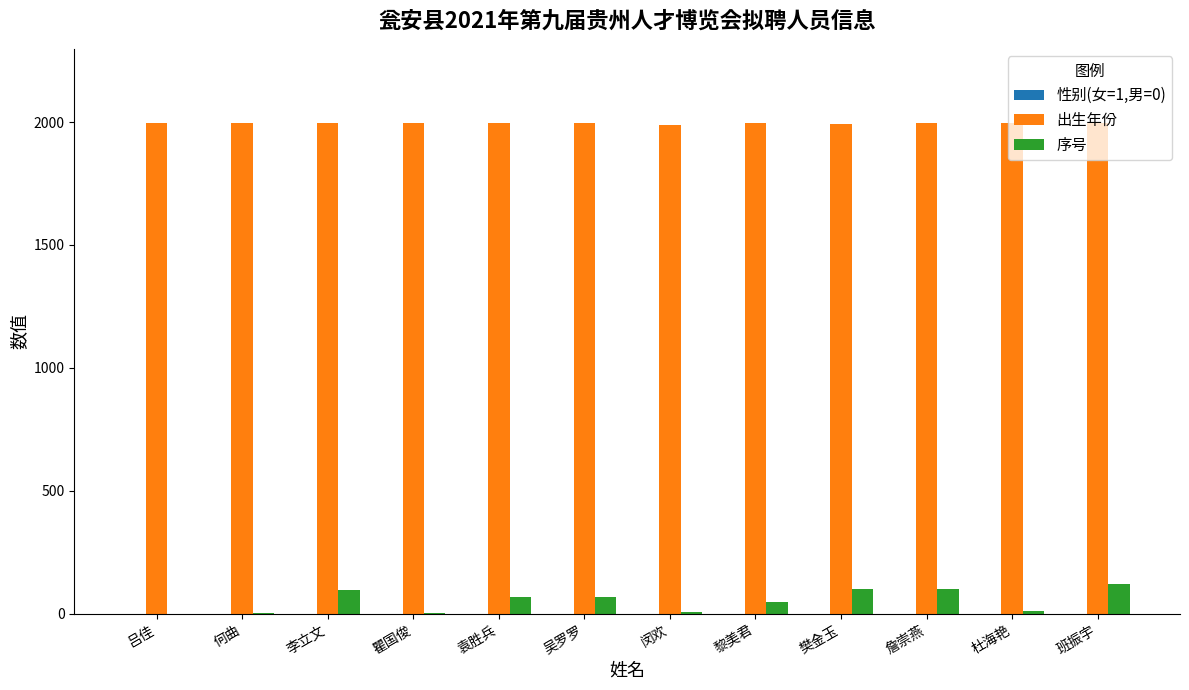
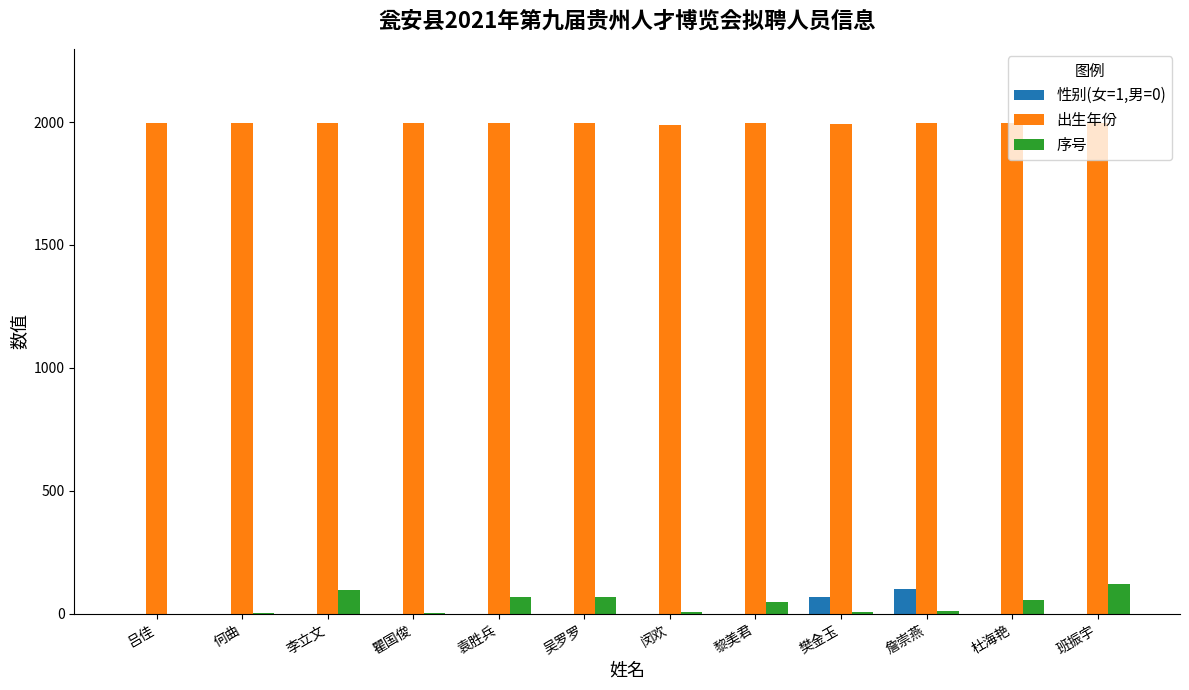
  {
    "性别(女=1,男=0)": {
      "李立文": 0,
      "瞿国俊": 0,
      "袁胜兵": 0,
      "黎美君": 0,
-     "樊金玉": 0,
-     "詹崇燕": 0,
+     "樊金玉": 70,
+     "詹崇燕": 100,
      "班振宇": 0
    },
    "出生年份": {
      "吕佳": 2000,
      "何曲": 2000,
      "李立文": 2000,
      "瞿国俊": 2000,
      "袁胜兵": 2000,
      "吴罗罗": 2000,
      "闵欢": 1990,
      "黎美君": 2000,
      "樊金玉": 1990,
      "詹崇燕": 2000
    },
    "序号": {
      "李立文": 100,
      "袁胜兵": 70,
      "吴罗罗": 70,
      "黎美君": 50,
-     "樊金玉": 100,
-     "詹崇燕": 100,
-     "杜海艳": 10,
+     "樊金玉": 10,
+     "詹崇燕": 10,
+     "杜海艳": 60,
      "班振宇": 120
    }
  }
